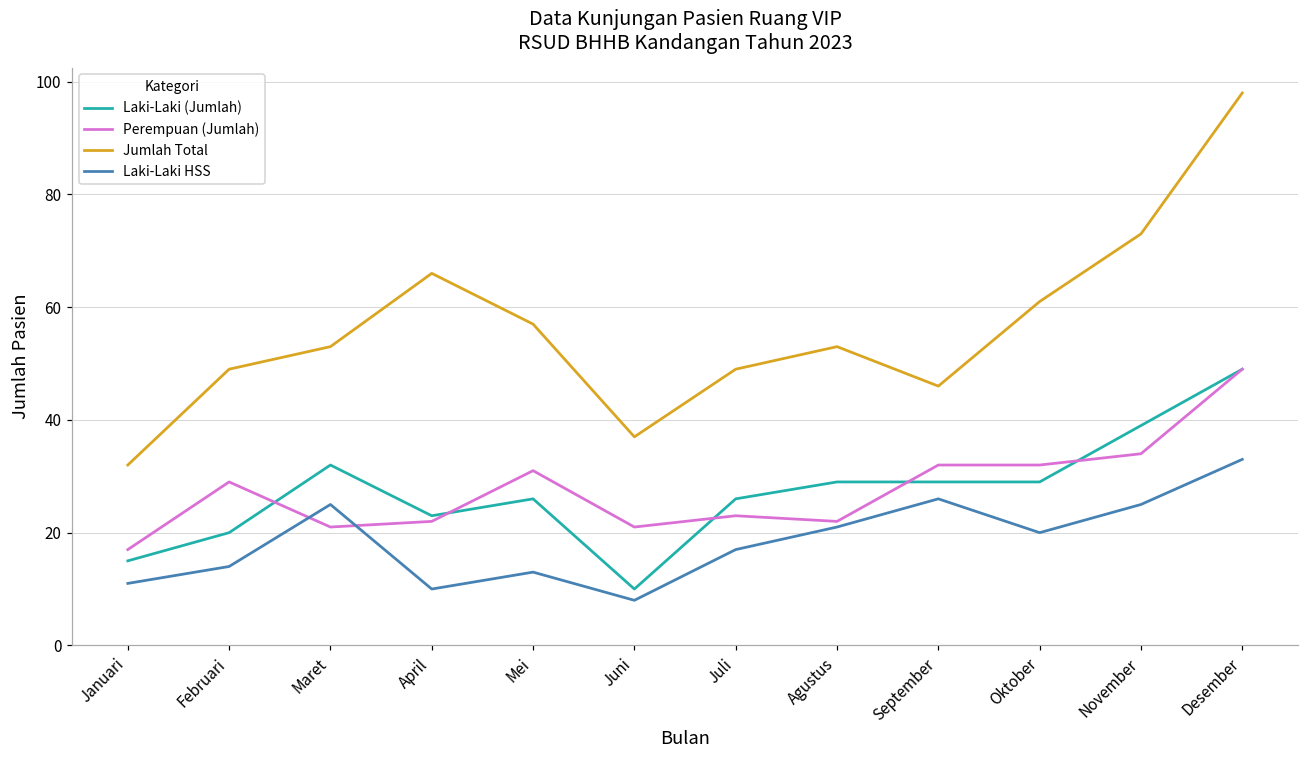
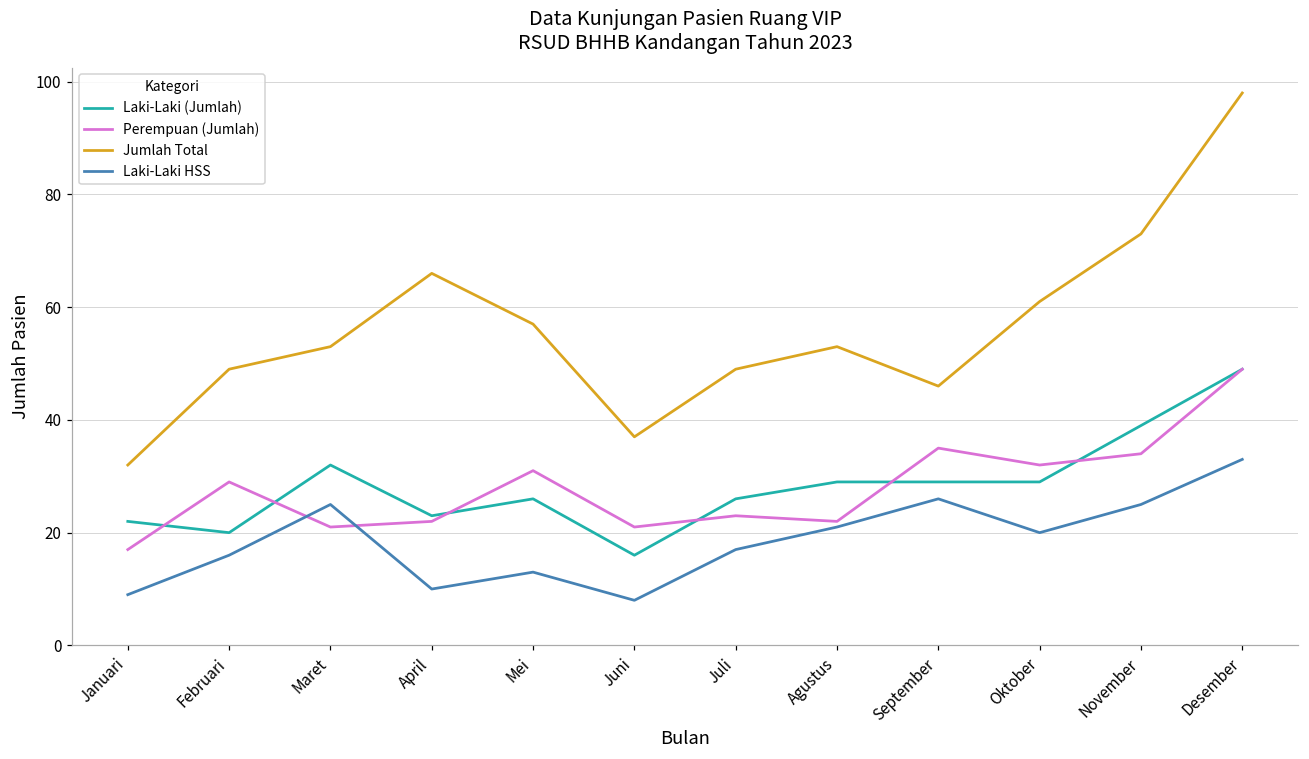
  {
    "Laki-Laki (Jumlah)": {
-     "Januari": 15,
+     "Januari": 22,
      "Februari": 20,
      "Maret": 32,
      "April": 23,
      "Mei": 26,
-     "Juni": 10,
+     "Juni": 16,
      "Juli": 26,
      "Agustus": 29,
      "September": 29,
      "Oktober": 29,
      "November": 39
    },
    "Perempuan (Jumlah)": {
      "Januari": 17,
      "Februari": 29,
      "Maret": 21,
      "April": 22,
      "Mei": 31,
      "Juni": 21,
      "Juli": 23,
      "Agustus": 22,
-     "September": 32,
+     "September": 35,
      "Oktober": 32,
      "November": 34
    },
    "Jumlah Total": {
      "Januari": 32,
      "Februari": 49,
      "Maret": 53,
      "April": 66,
      "Mei": 57,
      "Juni": 37,
      "Juli": 49,
      "Agustus": 53,
      "September": 46,
      "Oktober": 61,
      "November": 73,
      "Desember": 98
    },
    "Laki-Laki HSS": {
-     "Januari": 11,
-     "Februari": 14,
+     "Januari": 9,
+     "Februari": 16,
      "Maret": 25,
      "April": 10,
      "Mei": 13,
      "Juni": 8,
      "Juli": 17,
      "Agustus": 21,
      "September": 26,
      "Oktober": 20,
      "November": 25,
      "Desember": 33
    }
  }
